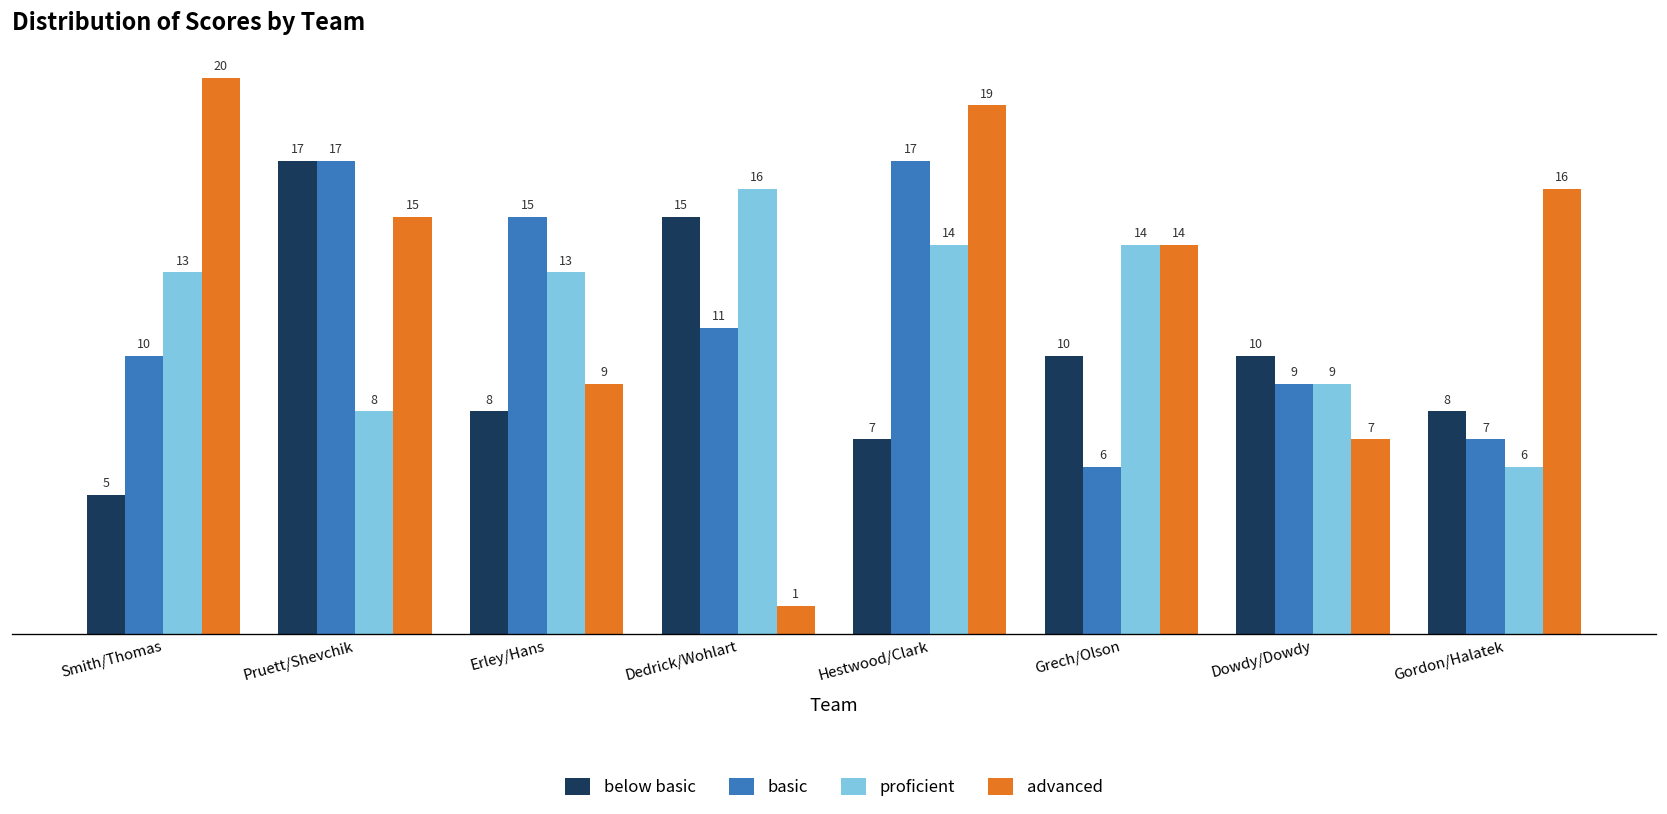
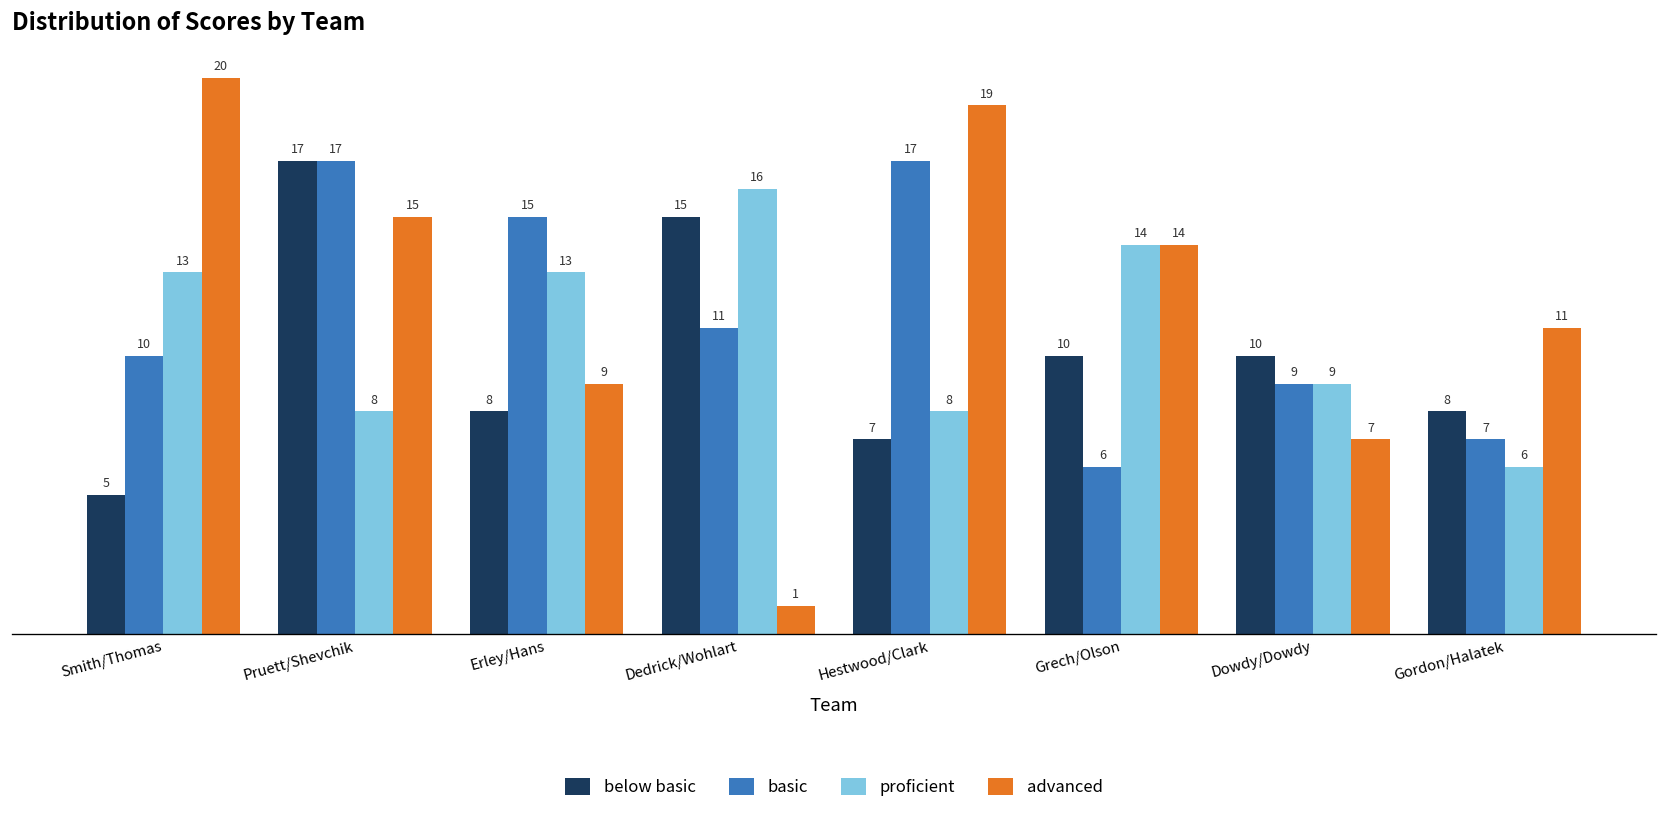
  {
    "below basic": {
      "Smith/Thomas": 5,
      "Pruett/Shevchik": 17,
      "Erley/Hans": 8,
      "Dedrick/Wohlart": 15,
      "Hestwood/Clark": 7,
      "Grech/Olson": 10,
      "Dowdy/Dowdy": 10,
      "Gordon/Halatek": 8
    },
    "basic": {
      "Smith/Thomas": 10,
      "Pruett/Shevchik": 17,
      "Erley/Hans": 15,
      "Dedrick/Wohlart": 11,
      "Hestwood/Clark": 17,
      "Grech/Olson": 6,
      "Dowdy/Dowdy": 9,
      "Gordon/Halatek": 7
    },
    "proficient": {
      "Smith/Thomas": 13,
      "Pruett/Shevchik": 8,
      "Erley/Hans": 13,
      "Dedrick/Wohlart": 16,
-     "Hestwood/Clark": 14,
+     "Hestwood/Clark": 8,
      "Grech/Olson": 14,
      "Dowdy/Dowdy": 9,
      "Gordon/Halatek": 6
    },
    "advanced": {
      "Smith/Thomas": 20,
      "Pruett/Shevchik": 15,
      "Erley/Hans": 9,
      "Dedrick/Wohlart": 1,
      "Hestwood/Clark": 19,
      "Grech/Olson": 14,
      "Dowdy/Dowdy": 7,
-     "Gordon/Halatek": 16
+     "Gordon/Halatek": 11
    }
  }
